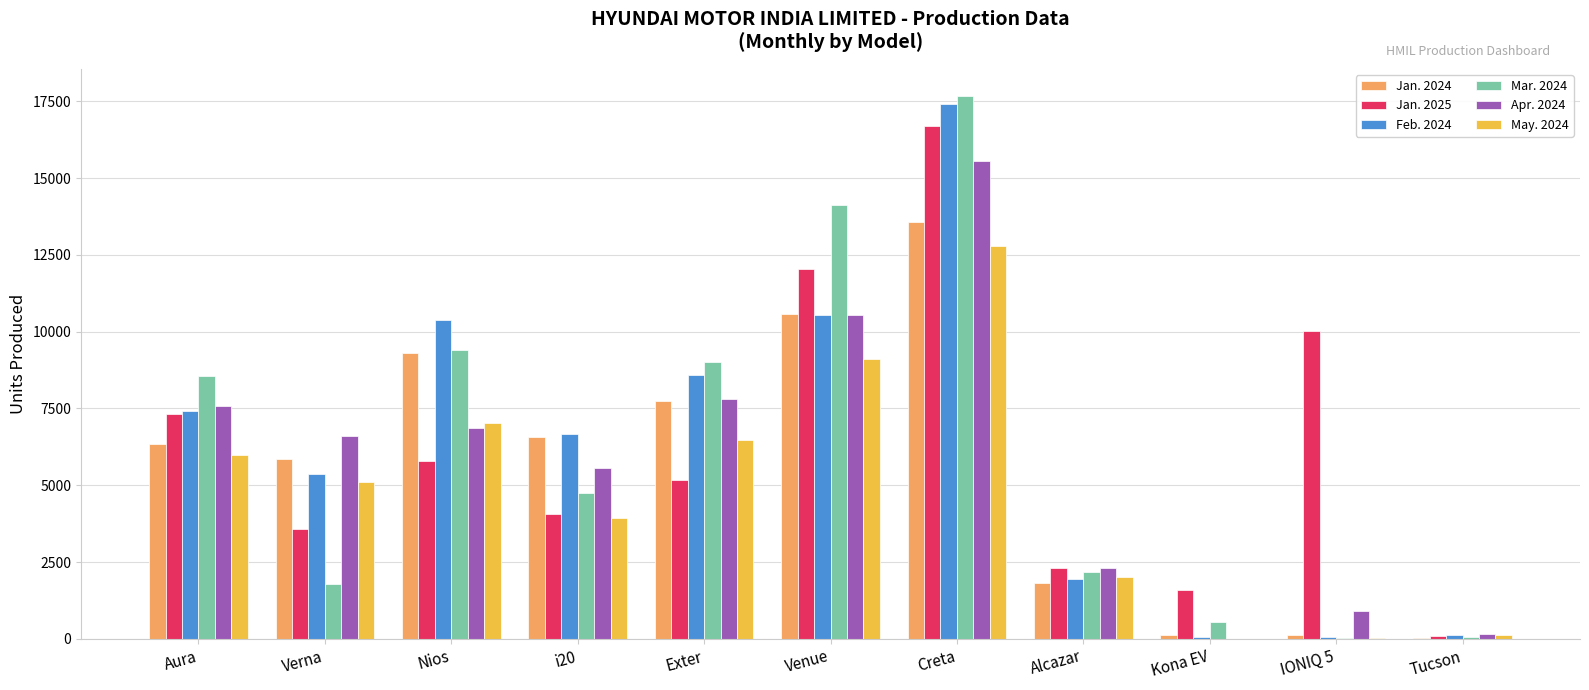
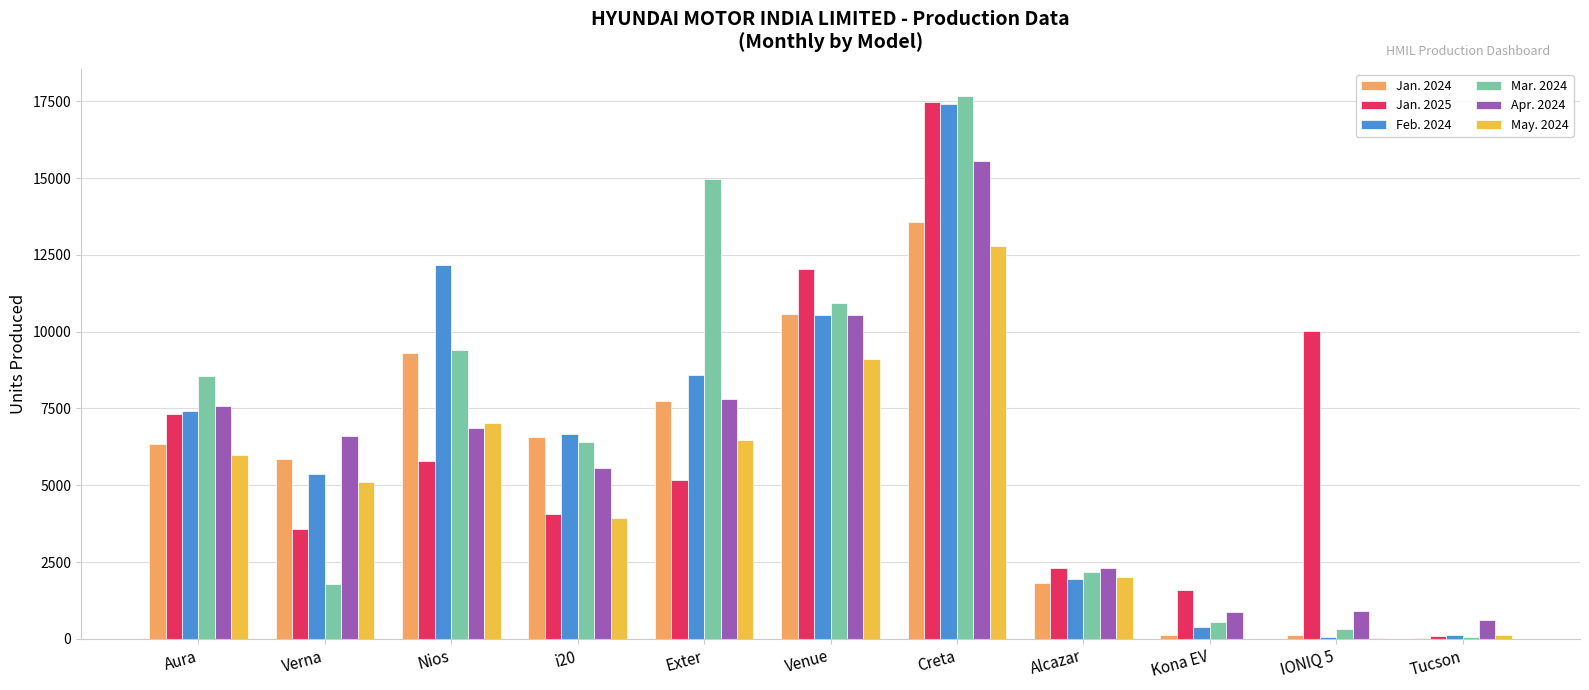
  {
    "Jan. 2025": {
      "Aura": 7300,
      "Verna": 3600,
      "Nios": 5800,
      "i20": 4100,
      "Exter": 5200,
      "Venue": 12000,
-     "Creta": 16700,
+     "Creta": 17500,
      "Alcazar": 2300,
      "Kona EV": 1600,
      "IONIQ 5": 10000,
      "Tucson": 100
    },
    "Feb. 2024": {
      "Aura": 7400,
      "Verna": 5400,
-     "Nios": 10400,
+     "Nios": 12200,
      "i20": 6700,
      "Exter": 8600,
      "Venue": 10500,
      "Creta": 17400,
      "Alcazar": 2000,
-     "Kona EV": 100,
+     "Kona EV": 400,
      "Tucson": 100
    },
    "Mar. 2024": {
      "Aura": 8500,
      "Verna": 1800,
      "Nios": 9400,
-     "i20": 4700,
-     "Exter": 9000,
-     "Venue": 14100,
+     "i20": 6400,
+     "Exter": 15000,
+     "Venue": 10900,
      "Creta": 17700,
      "Alcazar": 2200,
      "Kona EV": 500,
-     "IONIQ 5": 0
+     "IONIQ 5": 300
    },
    "Apr. 2024": {
      "Aura": 7600,
      "Verna": 6600,
      "Nios": 6800,
      "i20": 5500,
      "Exter": 7800,
      "Venue": 10500,
      "Creta": 15600,
      "Alcazar": 2300,
-     "Kona EV": 0,
+     "Kona EV": 900,
      "IONIQ 5": 900,
-     "Tucson": 200
+     "Tucson": 600
    }
  }
